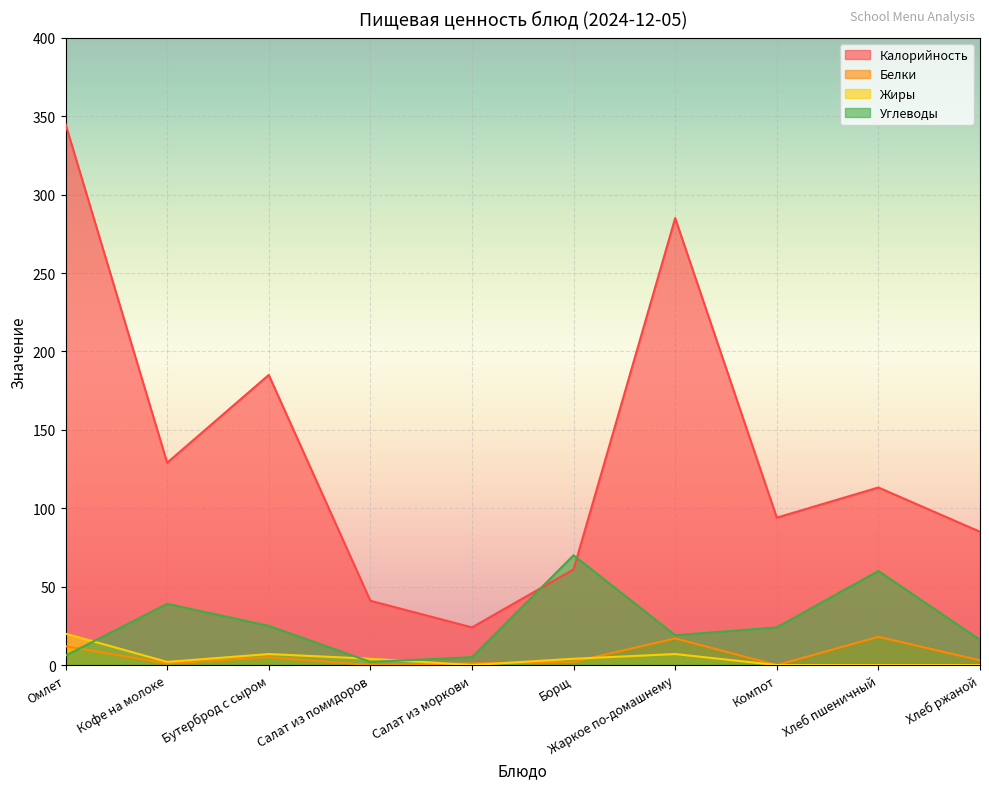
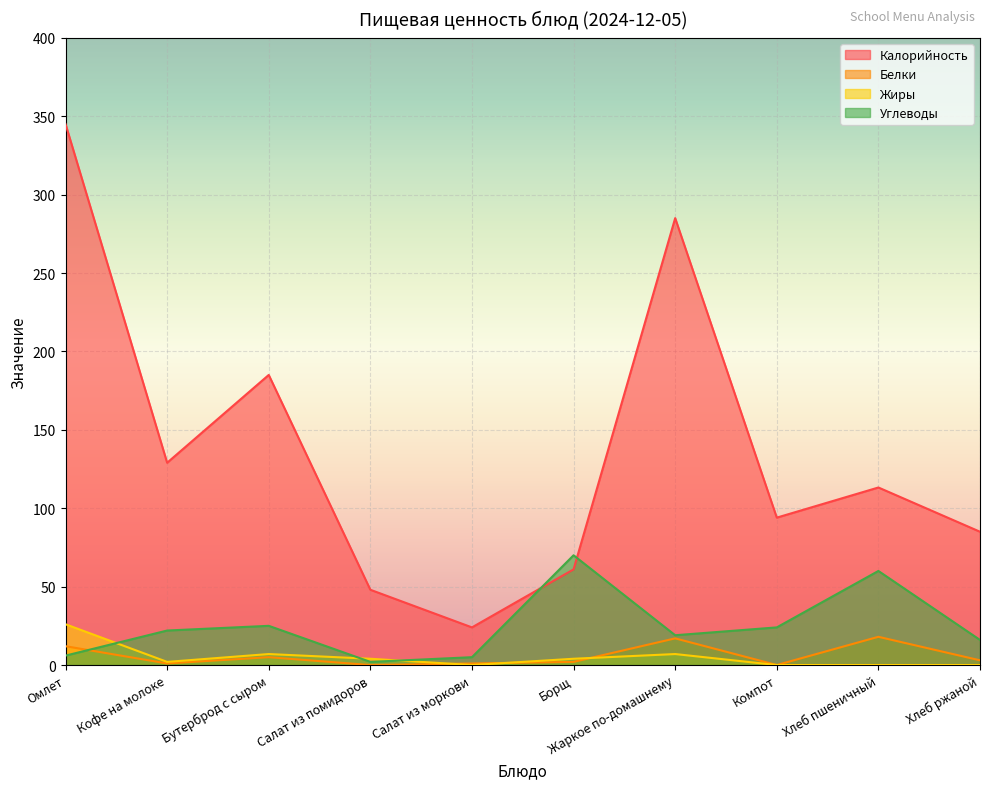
  {
    "Калорийность": {
      "Омлет": 345,
      "Кофе на молоке": 129,
      "Бутерброд с сыром": 185,
-     "Салат из помидоров": 41,
+     "Салат из помидоров": 48,
      "Салат из моркови": 24,
      "Борщ": 61,
      "Жаркое по-домашнему": 285,
      "Компот": 94,
      "Хлеб пшеничный": 113,
      "Хлеб ржаной": 85
    },
    "Белки": {
      "Омлет": 12,
      "Бутерброд с сыром": 5,
      "Салат из помидоров": 0,
      "Борщ": 2,
      "Жаркое по-домашнему": 17,
      "Хлеб пшеничный": 18,
      "Хлеб ржаной": 3
    },
    "Жиры": {
-     "Омлет": 20,
+     "Омлет": 26,
      "Бутерброд с сыром": 7,
      "Салат из помидоров": 4,
      "Борщ": 4,
      "Жаркое по-домашнему": 7,
      "Хлеб пшеничный": 0,
      "Хлеб ржаной": 0
    },
    "Углеводы": {
      "Омлет": 6,
-     "Кофе на молоке": 39,
+     "Кофе на молоке": 22,
      "Бутерброд с сыром": 25,
      "Салат из помидоров": 2,
      "Салат из моркови": 5,
      "Борщ": 70,
      "Жаркое по-домашнему": 19,
      "Компот": 24,
      "Хлеб пшеничный": 60,
      "Хлеб ржаной": 16
    }
  }
